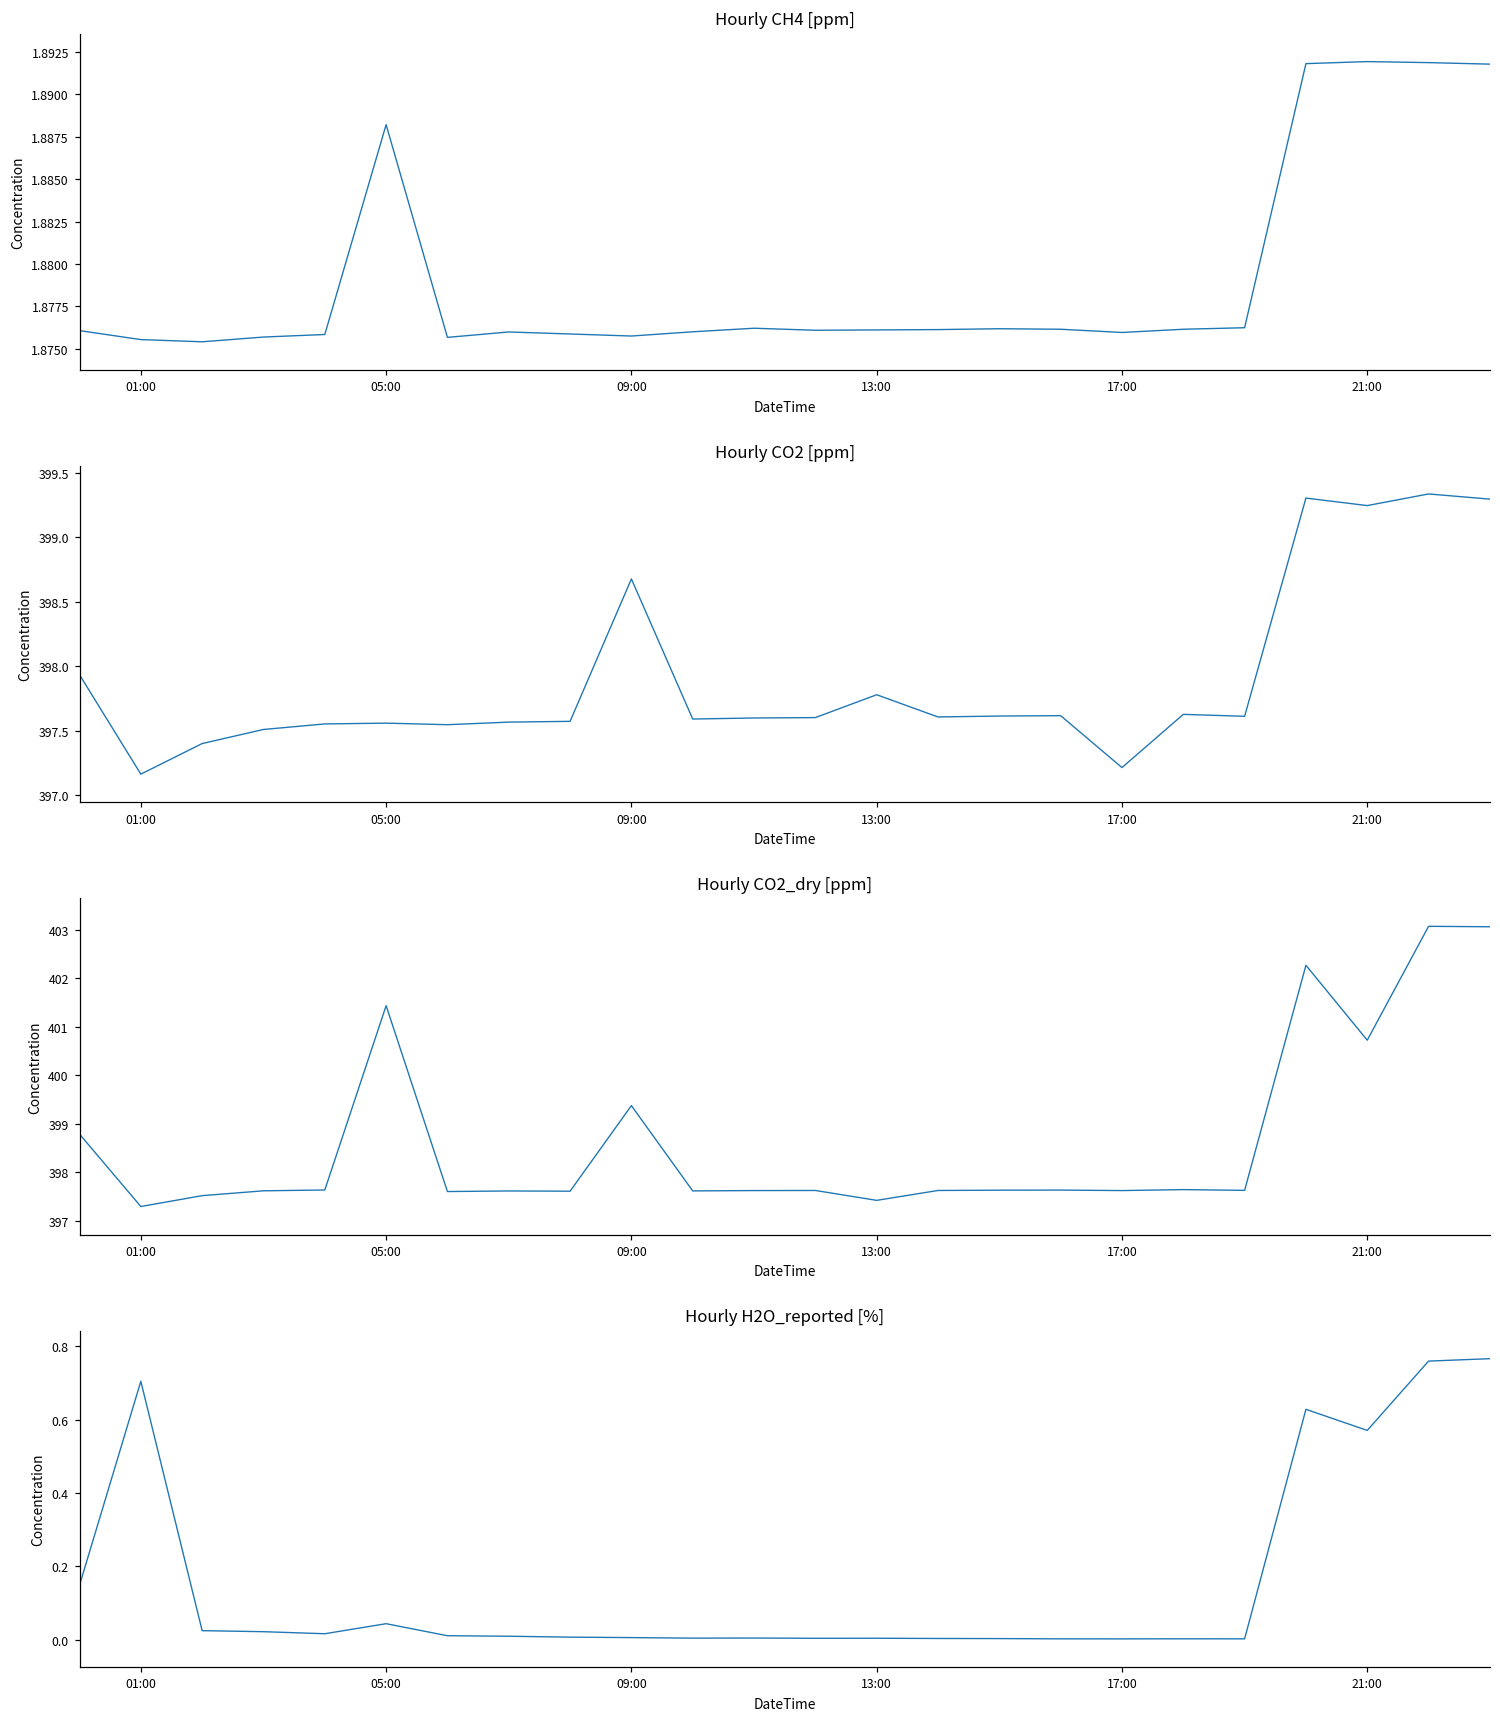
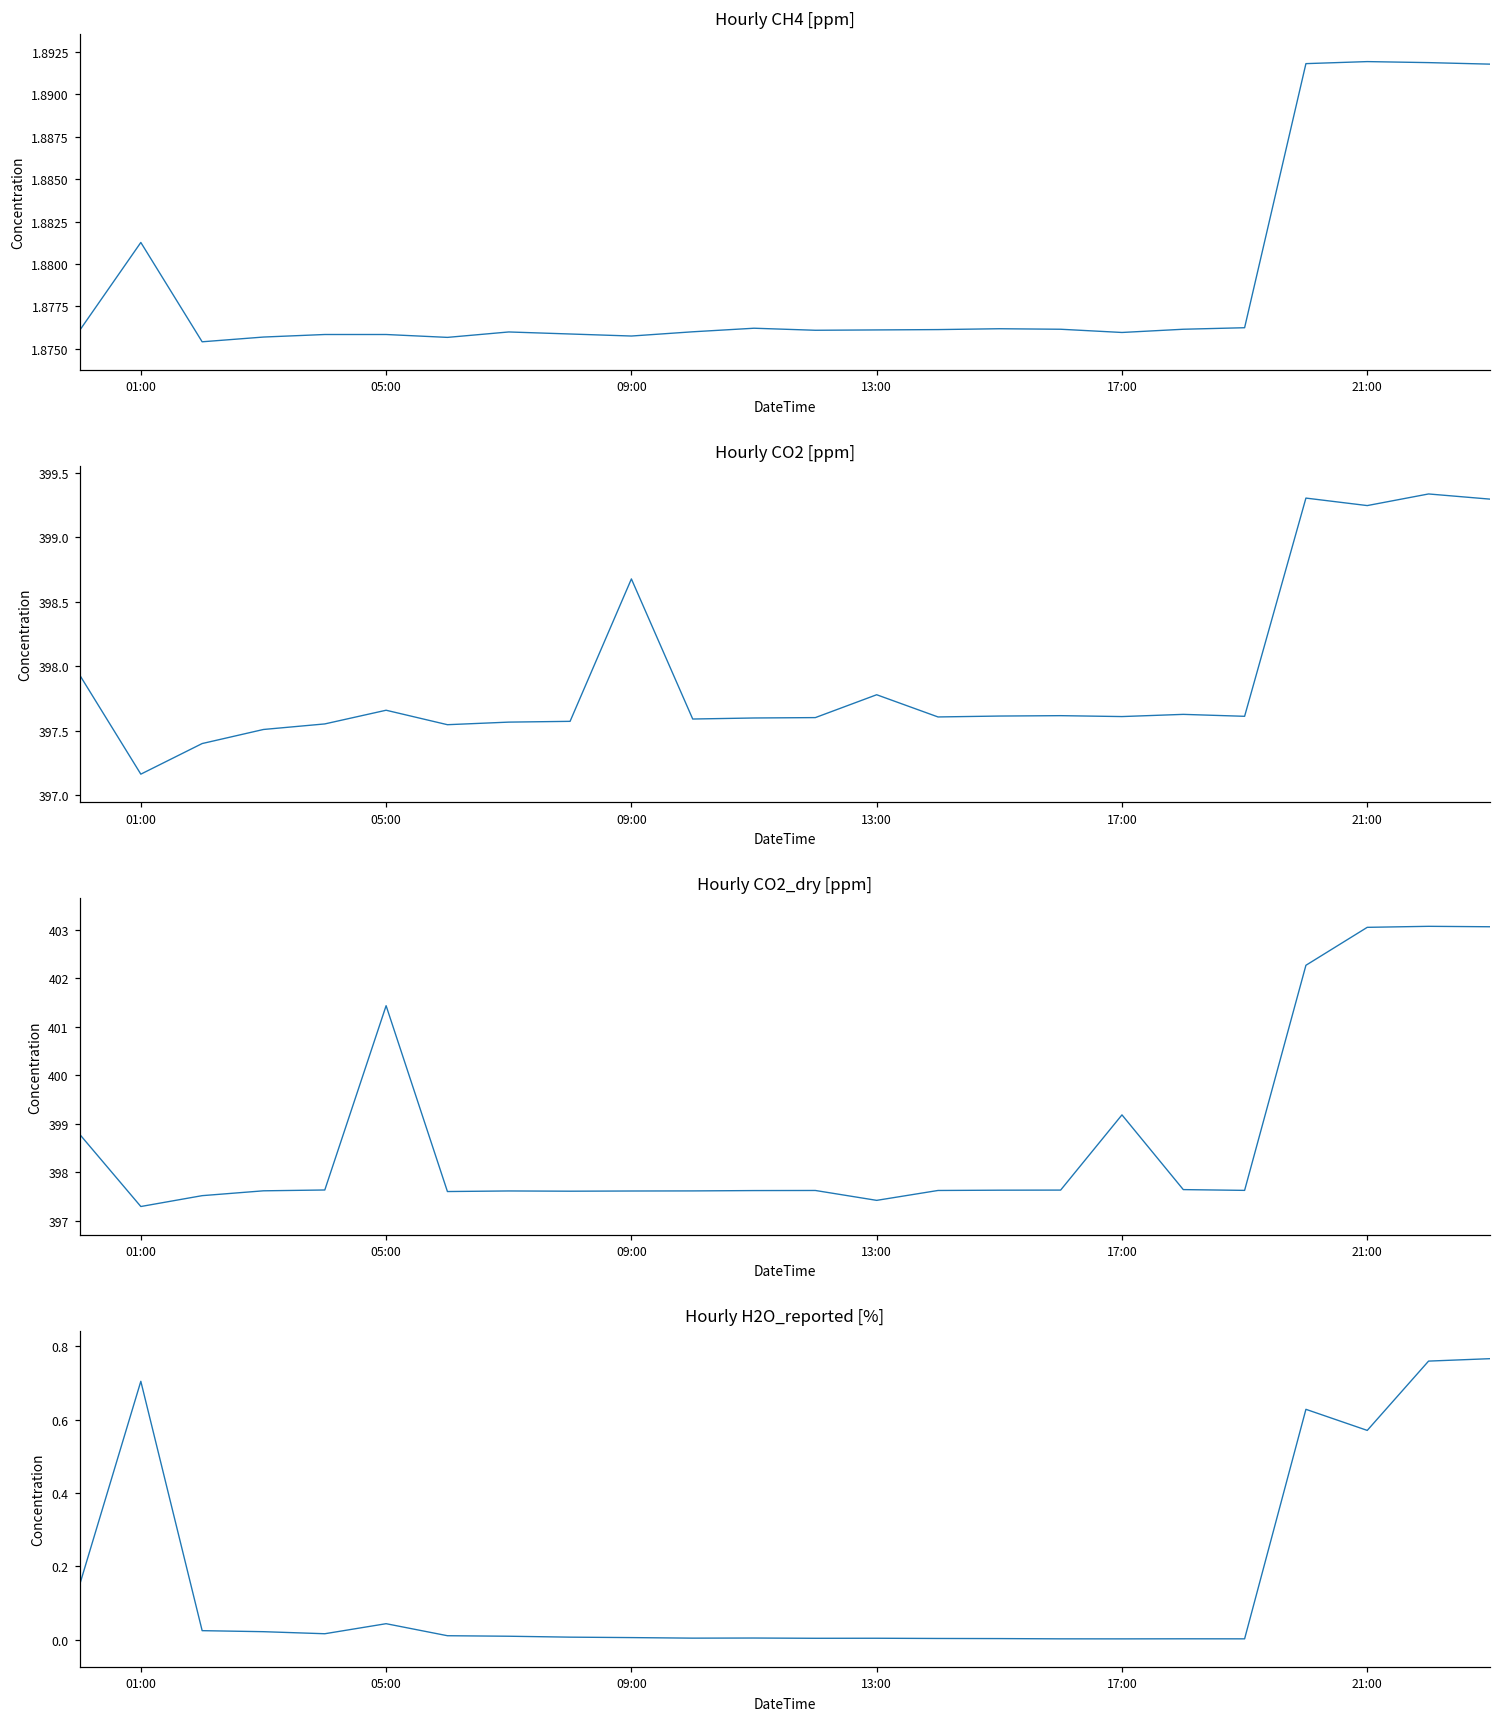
  {
    "Hourly CH4 [ppm]": {
-     "01:00": 1.8755,
-     "05:00": 1.8882,
+     "01:00": 1.8813,
+     "05:00": 1.8758,
      "09:00": 1.8758,
      "13:00": 1.8761,
      "17:00": 1.8760,
      "21:00": 1.8919
    },
    "Hourly CO2 [ppm]": {
      "01:00": 397.17,
-     "05:00": 397.56,
+     "05:00": 397.66,
      "09:00": 398.68,
      "13:00": 397.78,
-     "17:00": 397.22,
+     "17:00": 397.61,
      "21:00": 399.25
    },
    "Hourly CO2_dry [ppm]": {
      "01:00": 397.3,
      "05:00": 401.4,
-     "09:00": 399.4,
+     "09:00": 397.6,
      "13:00": 397.4,
-     "17:00": 397.6,
-     "21:00": 400.7
+     "17:00": 399.2,
+     "21:00": 403.1
    },
    "Hourly H2O_reported [%]": {
      "01:00": 0.70,
      "05:00": 0.04,
      "09:00": 0.01,
      "13:00": 0.00,
      "17:00": 0.00,
      "21:00": 0.57
    }
  }
